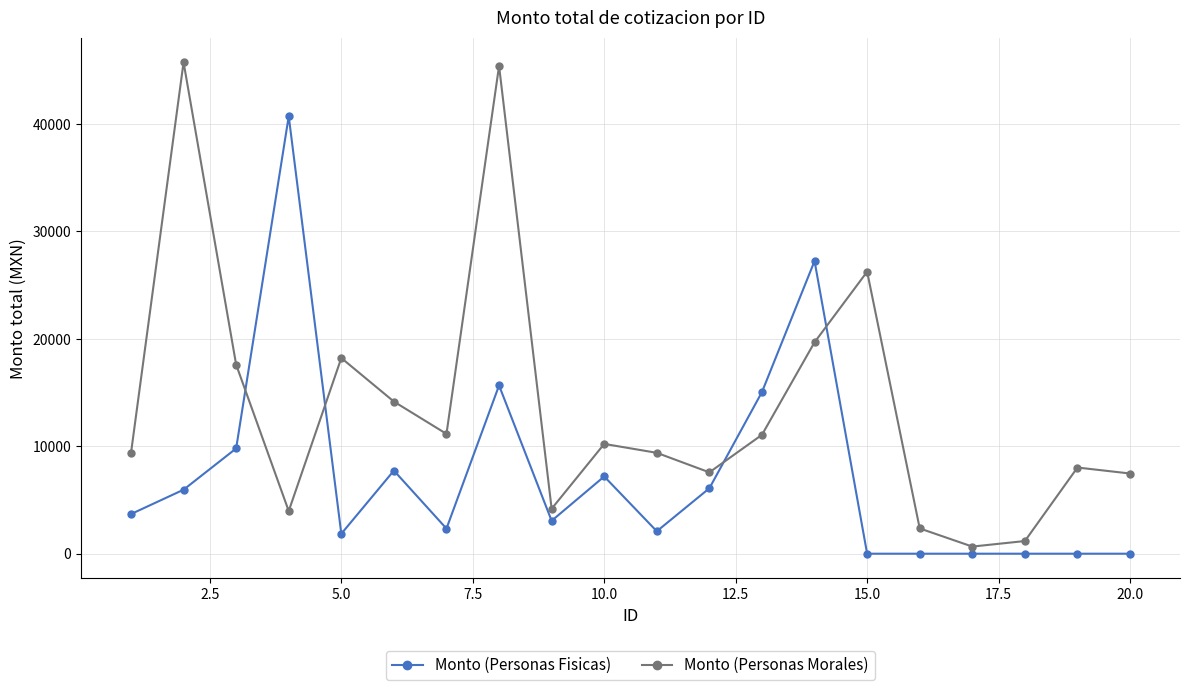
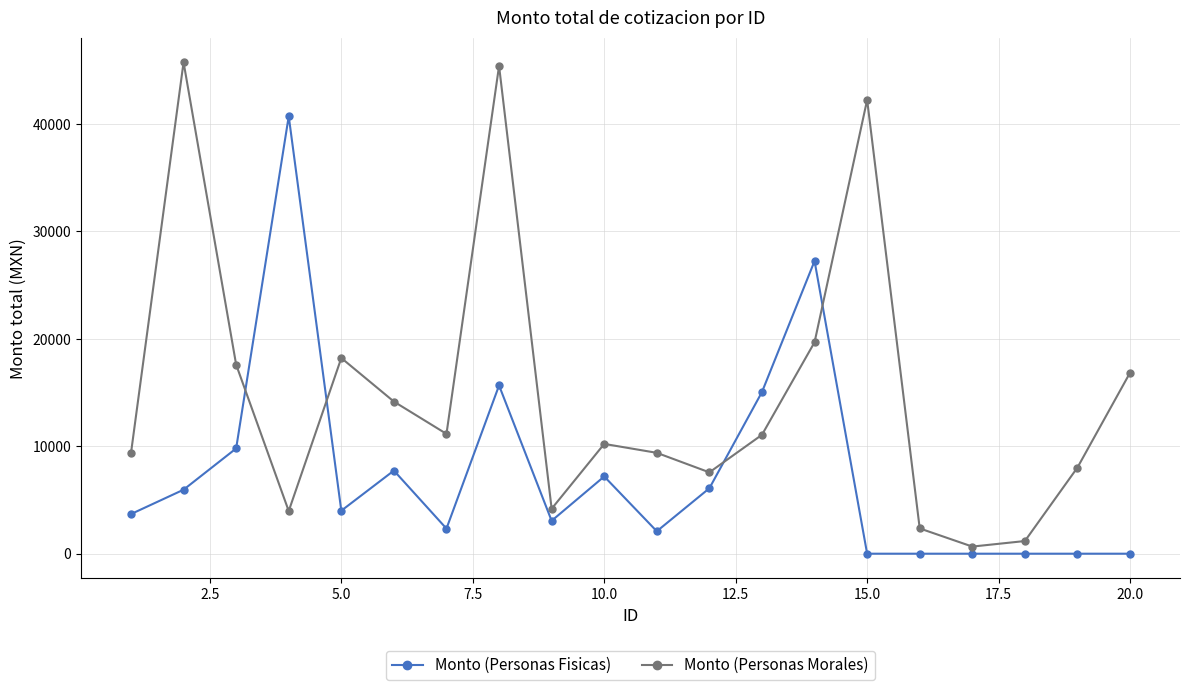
  {
    "Monto (Personas Fisicas)": {
-     "5.0": 1900,
+     "5.0": 4000,
      "10.0": 7200,
      "15.0": 0,
      "20.0": 0
    },
    "Monto (Personas Morales)": {
      "5.0": 18200,
      "10.0": 10200,
-     "15.0": 26300,
-     "20.0": 7500
+     "15.0": 42200,
+     "20.0": 16800
    }
  }
